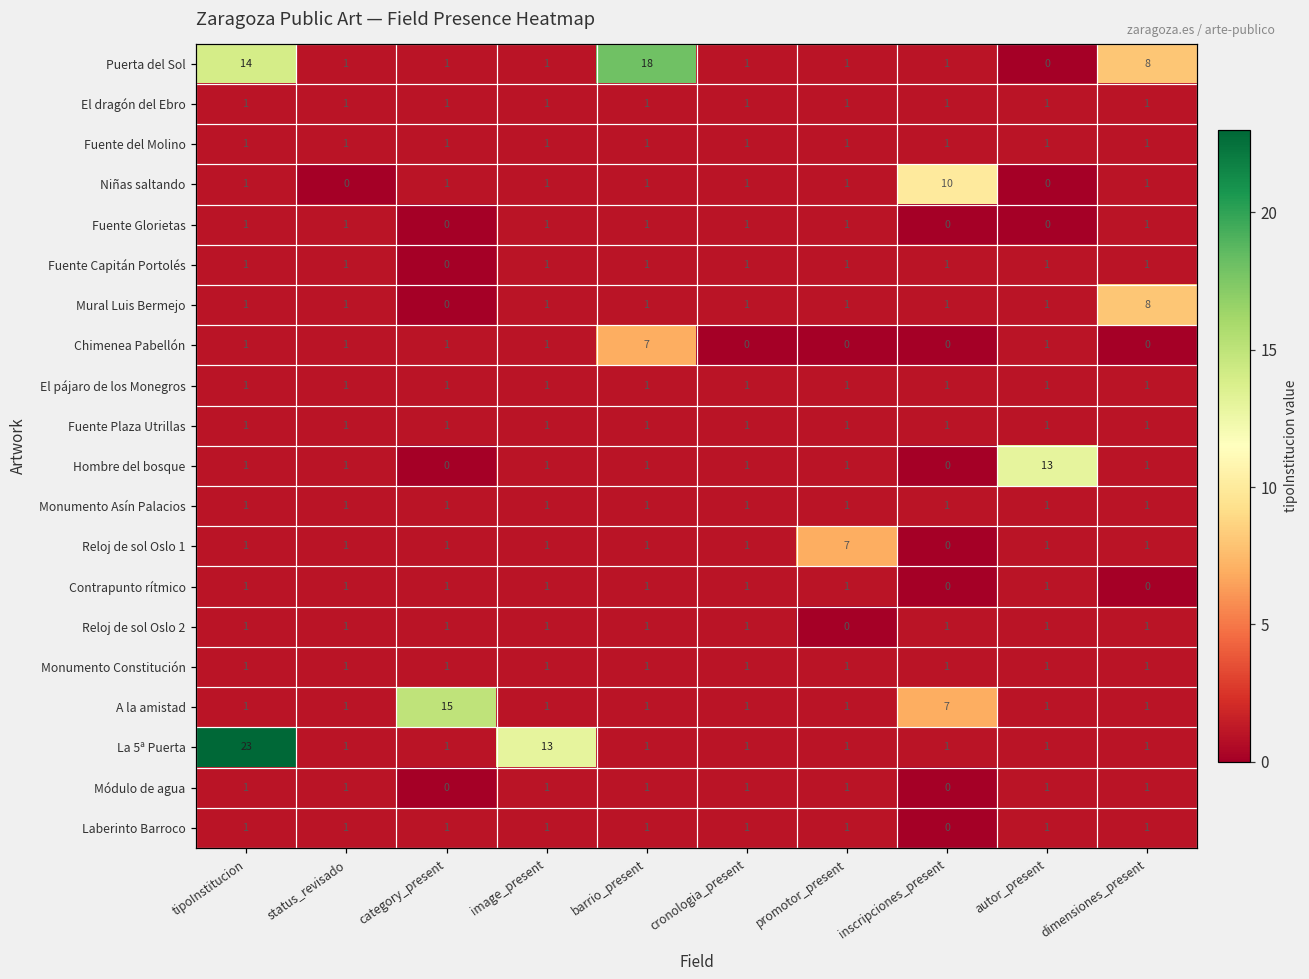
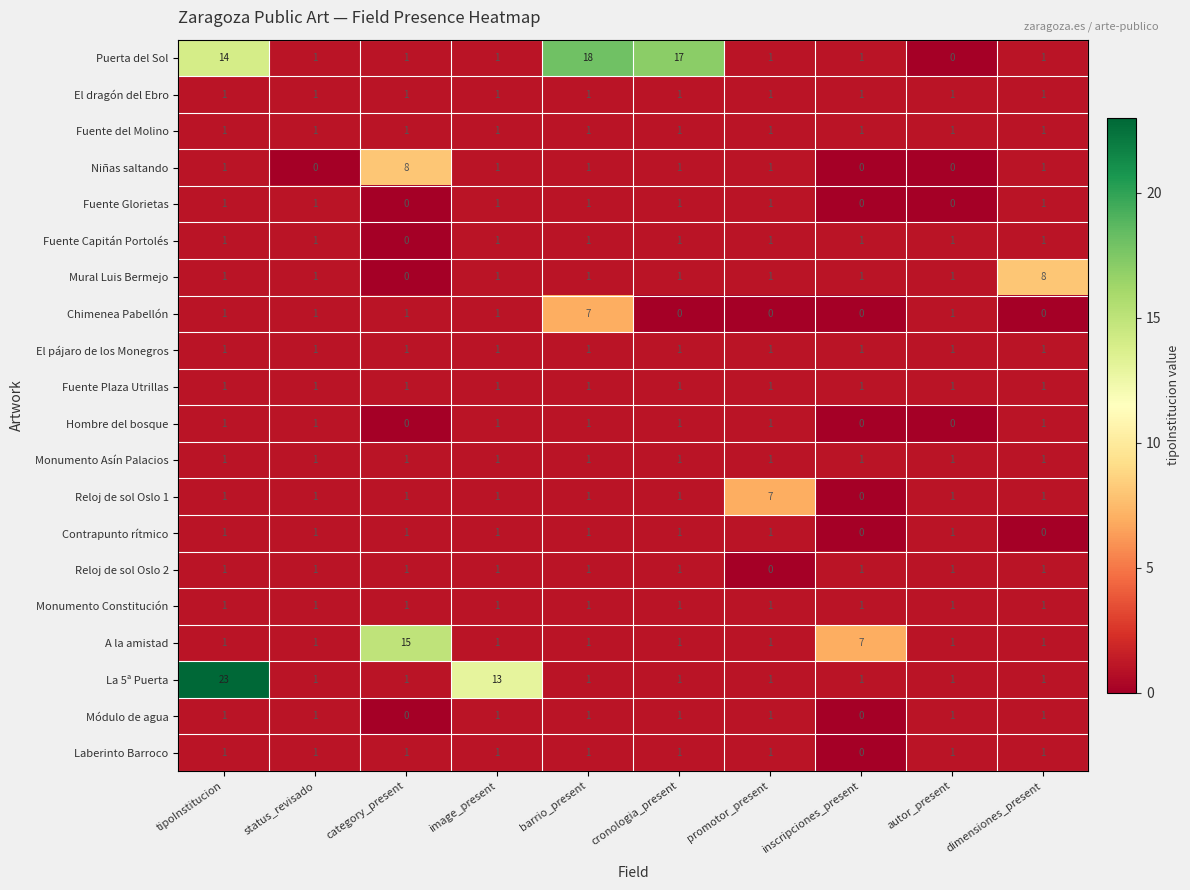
  {
    "Puerta del Sol": {
      "tipoInstitucion": 14,
      "status_revisado": 1,
      "category_present": 1,
      "image_present": 1,
      "barrio_present": 18,
-     "cronologia_present": 1,
+     "cronologia_present": 17,
      "promotor_present": 1,
      "inscripciones_present": 1,
      "autor_present": 0,
-     "dimensiones_present": 8
+     "dimensiones_present": 1
    },
    "El dragón del Ebro": {
      "tipoInstitucion": 1,
      "status_revisado": 1,
      "category_present": 1,
      "image_present": 1,
      "barrio_present": 1,
      "cronologia_present": 1,
      "promotor_present": 1,
      "inscripciones_present": 1,
      "autor_present": 1,
      "dimensiones_present": 1
    },
    "Fuente del Molino": {
      "tipoInstitucion": 1,
      "status_revisado": 1,
      "category_present": 1,
      "image_present": 1,
      "barrio_present": 1,
      "cronologia_present": 1,
      "promotor_present": 1,
      "inscripciones_present": 1,
      "autor_present": 1,
      "dimensiones_present": 1
    },
    "Niñas saltando": {
      "tipoInstitucion": 1,
      "status_revisado": 0,
-     "category_present": 1,
+     "category_present": 8,
      "image_present": 1,
      "barrio_present": 1,
      "cronologia_present": 1,
      "promotor_present": 1,
-     "inscripciones_present": 10,
+     "inscripciones_present": 0,
      "autor_present": 0,
      "dimensiones_present": 1
    },
    "Fuente Glorietas": {
      "tipoInstitucion": 1,
      "status_revisado": 1,
      "category_present": 0,
      "image_present": 1,
      "barrio_present": 1,
      "cronologia_present": 1,
      "promotor_present": 1,
      "inscripciones_present": 0,
      "autor_present": 0,
      "dimensiones_present": 1
    },
    "Fuente Capitán Portolés": {
      "tipoInstitucion": 1,
      "status_revisado": 1,
      "category_present": 0,
      "image_present": 1,
      "barrio_present": 1,
      "cronologia_present": 1,
      "promotor_present": 1,
      "inscripciones_present": 1,
      "autor_present": 1,
      "dimensiones_present": 1
    },
    "Mural Luis Bermejo": {
      "tipoInstitucion": 1,
      "status_revisado": 1,
      "category_present": 0,
      "image_present": 1,
      "barrio_present": 1,
      "cronologia_present": 1,
      "promotor_present": 1,
      "inscripciones_present": 1,
      "autor_present": 1,
      "dimensiones_present": 8
    },
    "Chimenea Pabellón": {
      "tipoInstitucion": 1,
      "status_revisado": 1,
      "category_present": 1,
      "image_present": 1,
      "barrio_present": 7,
      "cronologia_present": 0,
      "promotor_present": 0,
      "inscripciones_present": 0,
      "autor_present": 1,
      "dimensiones_present": 0
    },
    "El pájaro de los Monegros": {
      "tipoInstitucion": 1,
      "status_revisado": 1,
      "category_present": 1,
      "image_present": 1,
      "barrio_present": 1,
      "cronologia_present": 1,
      "promotor_present": 1,
      "inscripciones_present": 1,
      "autor_present": 1,
      "dimensiones_present": 1
    },
    "Fuente Plaza Utrillas": {
      "tipoInstitucion": 1,
      "status_revisado": 1,
      "category_present": 1,
      "image_present": 1,
      "barrio_present": 1,
      "cronologia_present": 1,
      "promotor_present": 1,
      "inscripciones_present": 1,
      "autor_present": 1,
      "dimensiones_present": 1
    },
    "Hombre del bosque": {
      "tipoInstitucion": 1,
      "status_revisado": 1,
      "category_present": 0,
      "image_present": 1,
      "barrio_present": 1,
      "cronologia_present": 1,
      "promotor_present": 1,
      "inscripciones_present": 0,
-     "autor_present": 13,
+     "autor_present": 0,
      "dimensiones_present": 1
    },
    "Monumento Asín Palacios": {
      "tipoInstitucion": 1,
      "status_revisado": 1,
      "category_present": 1,
      "image_present": 1,
      "barrio_present": 1,
      "cronologia_present": 1,
      "promotor_present": 1,
      "inscripciones_present": 1,
      "autor_present": 1,
      "dimensiones_present": 1
    },
    "Reloj de sol Oslo 1": {
      "tipoInstitucion": 1,
      "status_revisado": 1,
      "category_present": 1,
      "image_present": 1,
      "barrio_present": 1,
      "cronologia_present": 1,
      "promotor_present": 7,
      "inscripciones_present": 0,
      "autor_present": 1,
      "dimensiones_present": 1
    },
    "Contrapunto rítmico": {
      "tipoInstitucion": 1,
      "status_revisado": 1,
      "category_present": 1,
      "image_present": 1,
      "barrio_present": 1,
      "cronologia_present": 1,
      "promotor_present": 1,
      "inscripciones_present": 0,
      "autor_present": 1,
      "dimensiones_present": 0
    },
    "Reloj de sol Oslo 2": {
      "tipoInstitucion": 1,
      "status_revisado": 1,
      "category_present": 1,
      "image_present": 1,
      "barrio_present": 1,
      "cronologia_present": 1,
      "promotor_present": 0,
      "inscripciones_present": 1,
      "autor_present": 1,
      "dimensiones_present": 1
    },
    "Monumento Constitución": {
      "tipoInstitucion": 1,
      "status_revisado": 1,
      "category_present": 1,
      "image_present": 1,
      "barrio_present": 1,
      "cronologia_present": 1,
      "promotor_present": 1,
      "inscripciones_present": 1,
      "autor_present": 1,
      "dimensiones_present": 1
    },
    "A la amistad": {
      "tipoInstitucion": 1,
      "status_revisado": 1,
      "category_present": 15,
      "image_present": 1,
      "barrio_present": 1,
      "cronologia_present": 1,
      "promotor_present": 1,
      "inscripciones_present": 7,
      "autor_present": 1,
      "dimensiones_present": 1
    },
    "La 5ª Puerta": {
      "tipoInstitucion": 23,
      "status_revisado": 1,
      "category_present": 1,
      "image_present": 13,
      "barrio_present": 1,
      "cronologia_present": 1,
      "promotor_present": 1,
      "inscripciones_present": 1,
      "autor_present": 1,
      "dimensiones_present": 1
    },
    "Módulo de agua": {
      "tipoInstitucion": 1,
      "status_revisado": 1,
      "category_present": 0,
      "image_present": 1,
      "barrio_present": 1,
      "cronologia_present": 1,
      "promotor_present": 1,
      "inscripciones_present": 0,
      "autor_present": 1,
      "dimensiones_present": 1
    },
    "Laberinto Barroco": {
      "tipoInstitucion": 1,
      "status_revisado": 1,
      "category_present": 1,
      "image_present": 1,
      "barrio_present": 1,
      "cronologia_present": 1,
      "promotor_present": 1,
      "inscripciones_present": 0,
      "autor_present": 1,
      "dimensiones_present": 1
    }
  }
